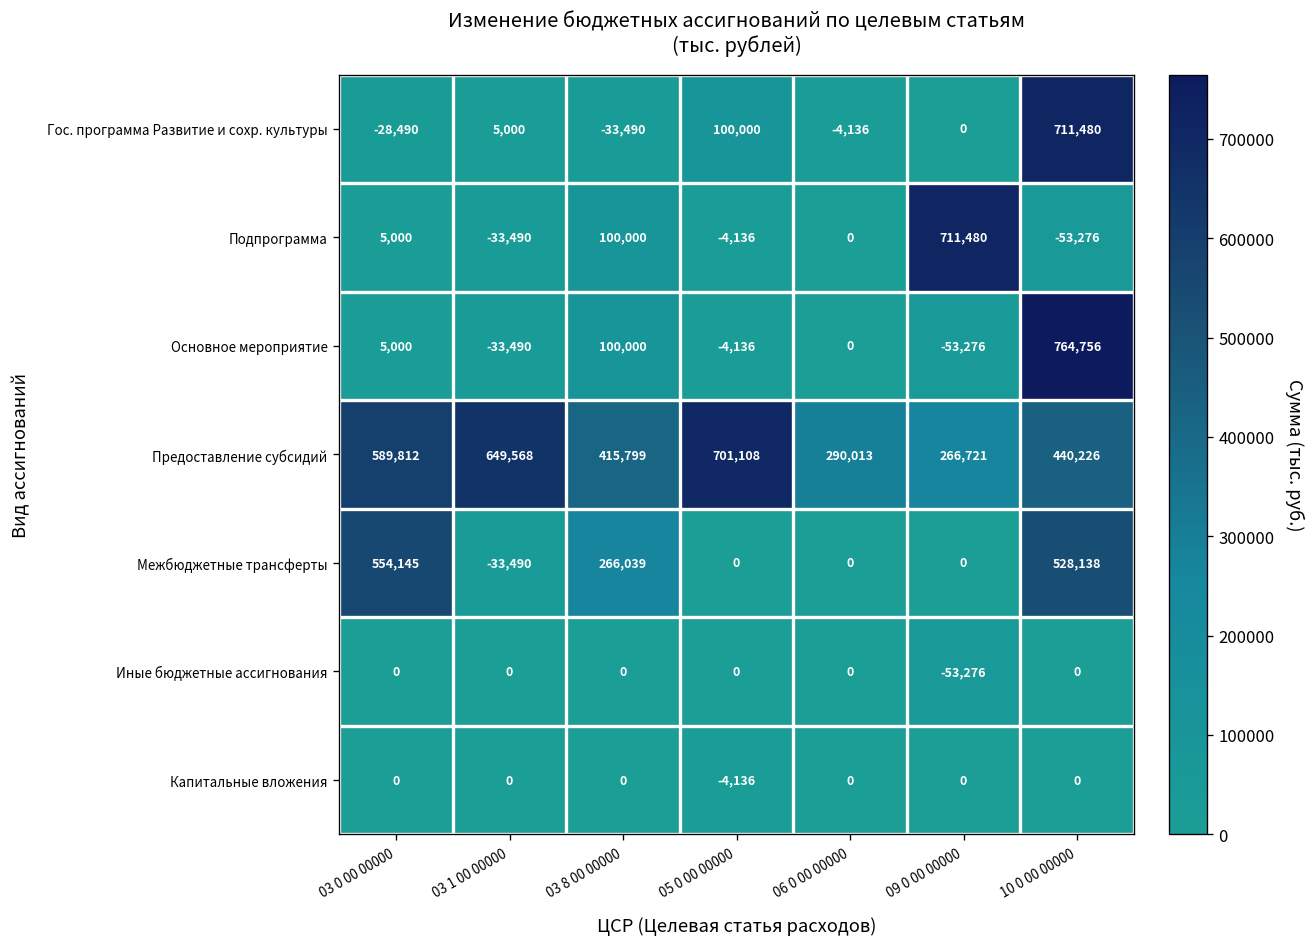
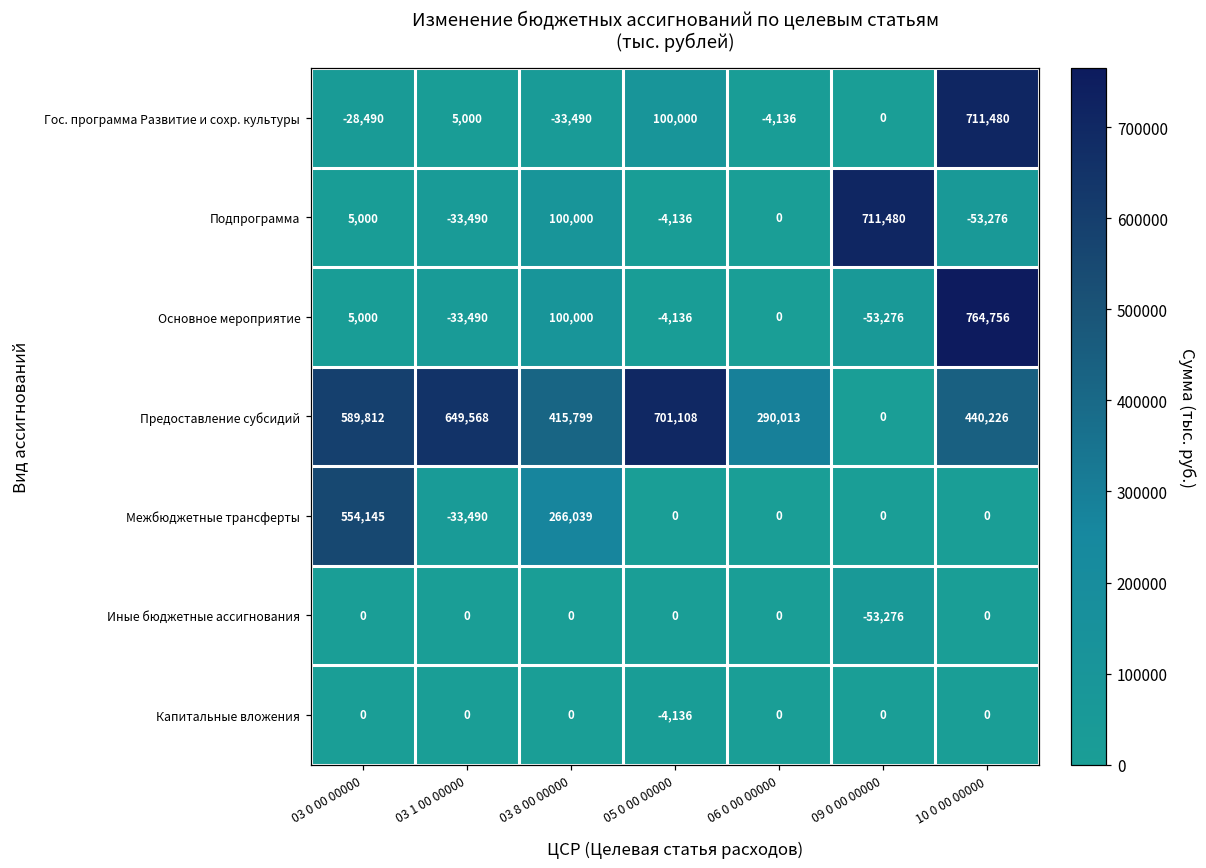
  {
    "Гос. программа Развитие и сохр. культуры": {
      "03 0 00 00000": "-28,490",
      "03 1 00 00000": "5,000",
      "03 8 00 00000": "-33,490",
      "05 0 00 00000": "100,000",
      "06 0 00 00000": "-4,136",
      "09 0 00 00000": "0",
      "10 0 00 00000": "711,480"
    },
    "Подпрограмма": {
      "03 0 00 00000": "5,000",
      "03 1 00 00000": "-33,490",
      "03 8 00 00000": "100,000",
      "05 0 00 00000": "-4,136",
      "06 0 00 00000": "0",
      "09 0 00 00000": "711,480",
      "10 0 00 00000": "-53,276"
    },
    "Основное мероприятие": {
      "03 0 00 00000": "5,000",
      "03 1 00 00000": "-33,490",
      "03 8 00 00000": "100,000",
      "05 0 00 00000": "-4,136",
      "06 0 00 00000": "0",
      "09 0 00 00000": "-53,276",
      "10 0 00 00000": "764,756"
    },
    "Предоставление субсидий": {
      "03 0 00 00000": "589,812",
      "03 1 00 00000": "649,568",
      "03 8 00 00000": "415,799",
      "05 0 00 00000": "701,108",
      "06 0 00 00000": "290,013",
-     "09 0 00 00000": "266,721",
+     "09 0 00 00000": "0",
      "10 0 00 00000": "440,226"
    },
    "Межбюджетные трансферты": {
      "03 0 00 00000": "554,145",
      "03 1 00 00000": "-33,490",
      "03 8 00 00000": "266,039",
      "05 0 00 00000": "0",
      "06 0 00 00000": "0",
      "09 0 00 00000": "0",
-     "10 0 00 00000": "528,138"
+     "10 0 00 00000": "0"
    },
    "Иные бюджетные ассигнования": {
      "03 0 00 00000": "0",
      "03 1 00 00000": "0",
      "03 8 00 00000": "0",
      "05 0 00 00000": "0",
      "06 0 00 00000": "0",
      "09 0 00 00000": "-53,276",
      "10 0 00 00000": "0"
    },
    "Капитальные вложения": {
      "03 0 00 00000": "0",
      "03 1 00 00000": "0",
      "03 8 00 00000": "0",
      "05 0 00 00000": "-4,136",
      "06 0 00 00000": "0",
      "09 0 00 00000": "0",
      "10 0 00 00000": "0"
    }
  }
